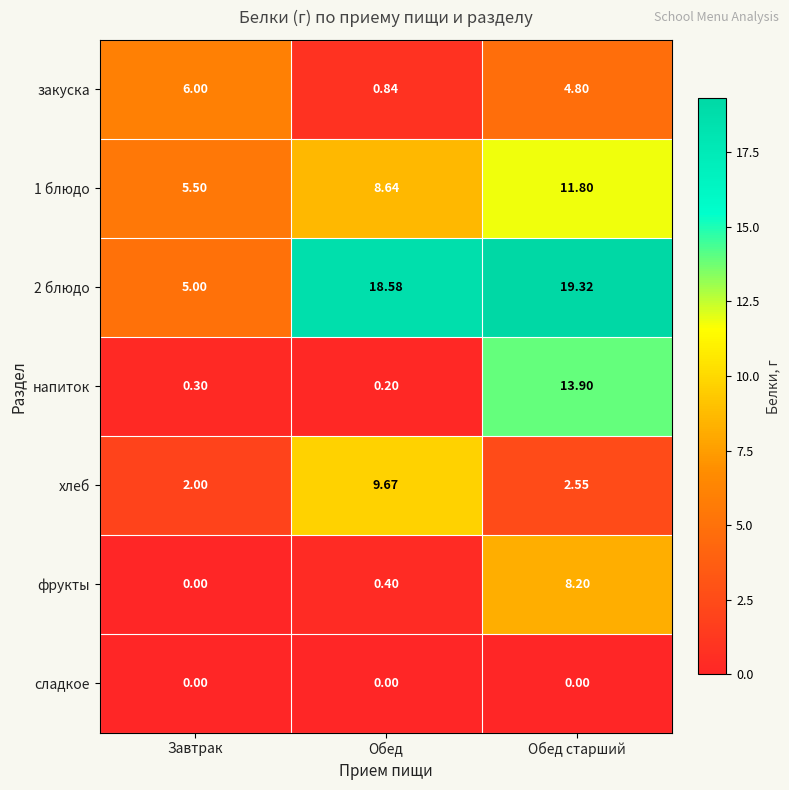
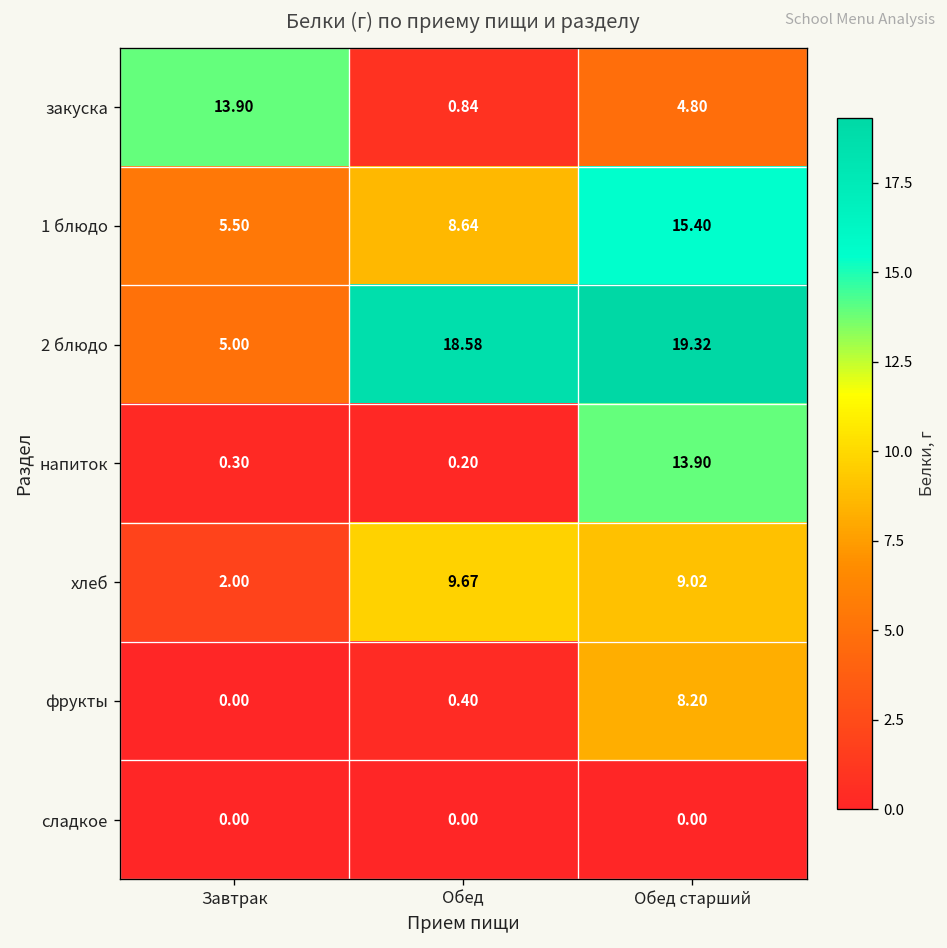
  {
    "закуска": {
-     "Завтрак": 6.00,
+     "Завтрак": 13.90,
      "Обед": 0.84,
      "Обед старший": 4.80
    },
    "1 блюдо": {
      "Завтрак": 5.50,
      "Обед": 8.64,
-     "Обед старший": 11.80
+     "Обед старший": 15.40
    },
    "2 блюдо": {
      "Завтрак": 5.00,
      "Обед": 18.58,
      "Обед старший": 19.32
    },
    "напиток": {
      "Завтрак": 0.30,
      "Обед": 0.20,
      "Обед старший": 13.90
    },
    "хлеб": {
      "Завтрак": 2.00,
      "Обед": 9.67,
-     "Обед старший": 2.55
+     "Обед старший": 9.02
    },
    "фрукты": {
      "Завтрак": 0.00,
      "Обед": 0.40,
      "Обед старший": 8.20
    },
    "сладкое": {
      "Завтрак": 0.00,
      "Обед": 0.00,
      "Обед старший": 0.00
    }
  }
